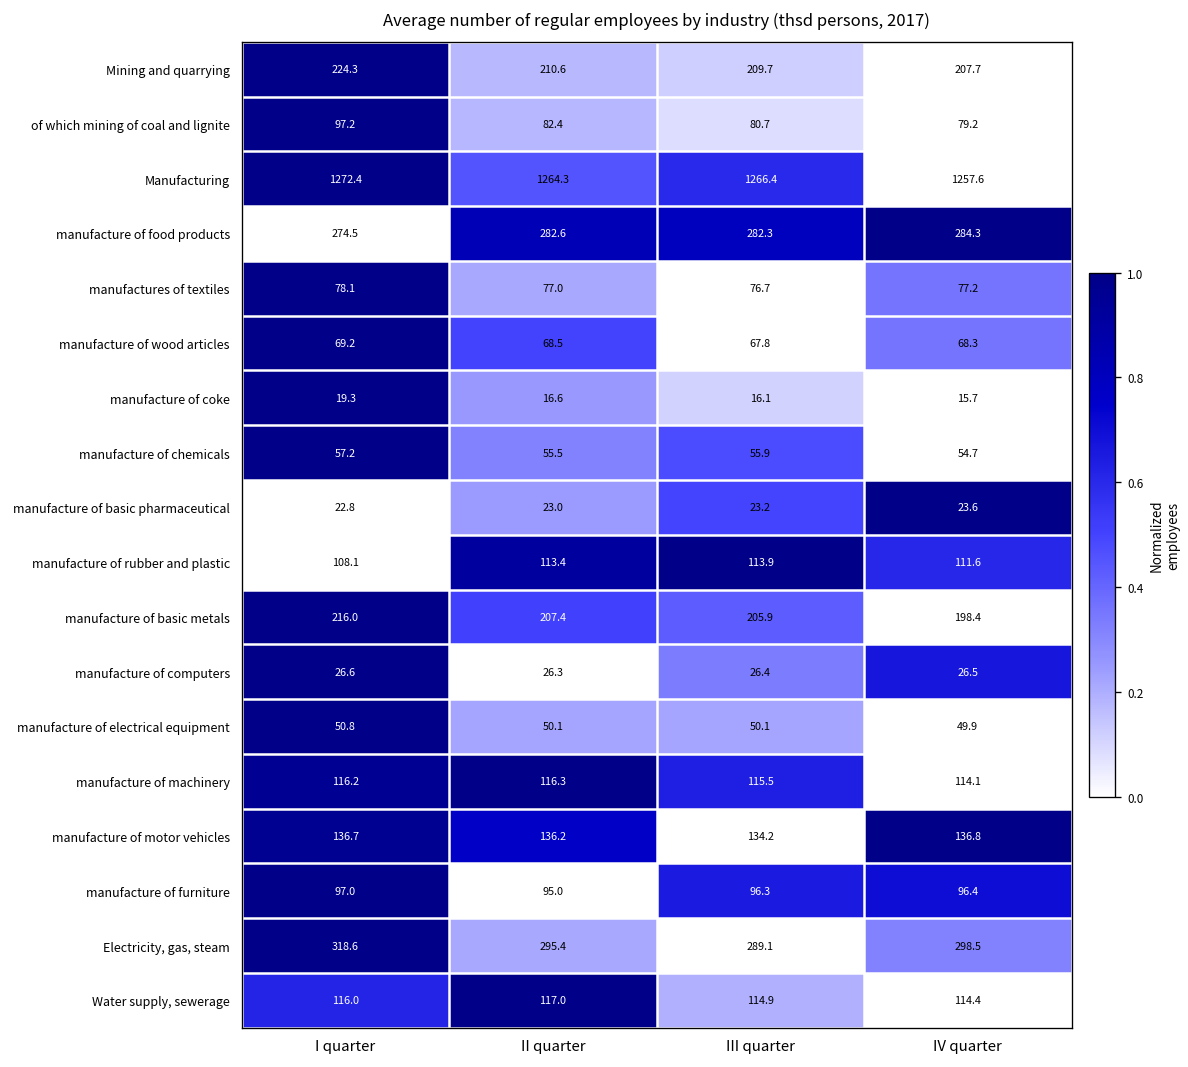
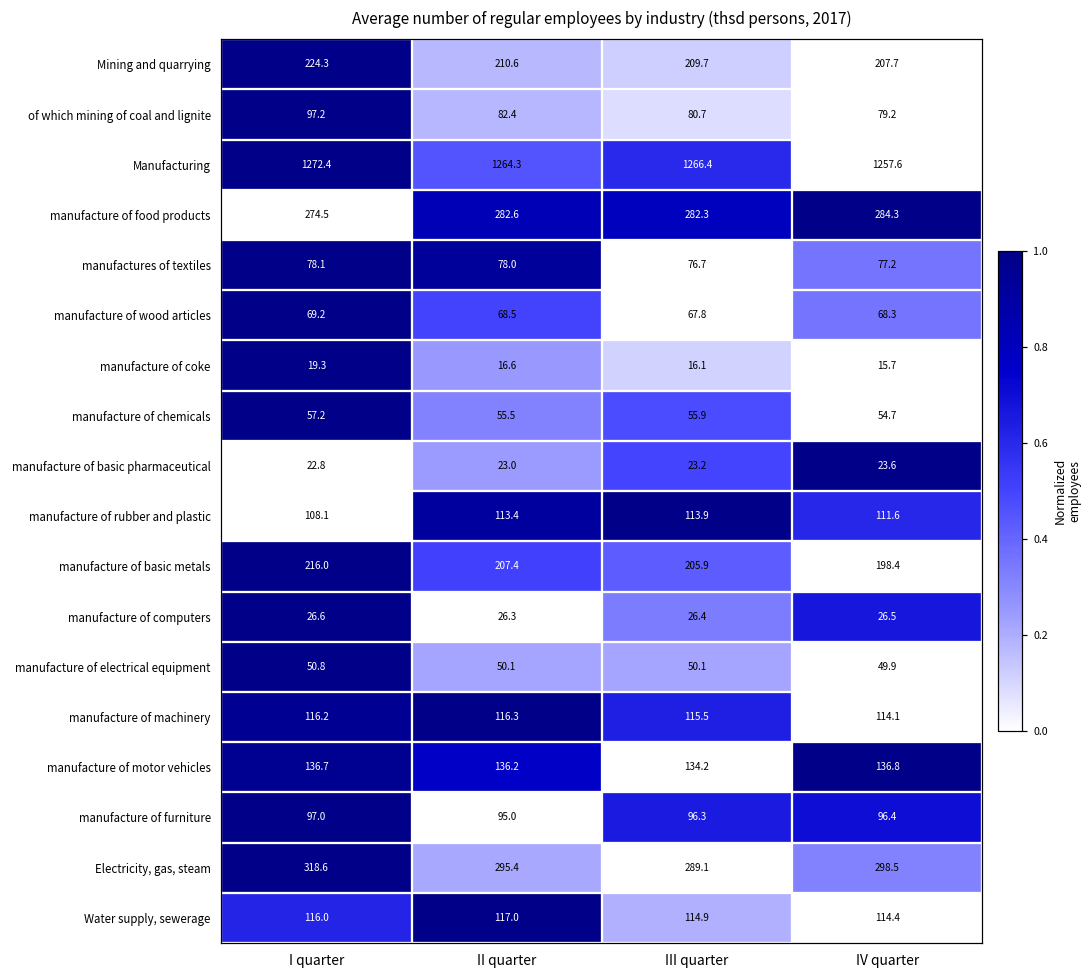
  {
    "Mining and quarrying": {
      "I quarter": 224.3,
      "II quarter": 210.6,
      "III quarter": 209.7,
      "IV quarter": 207.7
    },
    "of which mining of coal and lignite": {
      "I quarter": 97.2,
      "II quarter": 82.4,
      "III quarter": 80.7,
      "IV quarter": 79.2
    },
    "Manufacturing": {
      "I quarter": 1272.4,
      "II quarter": 1264.3,
      "III quarter": 1266.4,
      "IV quarter": 1257.6
    },
    "manufacture of food products": {
      "I quarter": 274.5,
      "II quarter": 282.6,
      "III quarter": 282.3,
      "IV quarter": 284.3
    },
    "manufactures of textiles": {
      "I quarter": 78.1,
-     "II quarter": 77.0,
+     "II quarter": 78.0,
      "III quarter": 76.7,
      "IV quarter": 77.2
    },
    "manufacture of wood articles": {
      "I quarter": 69.2,
      "II quarter": 68.5,
      "III quarter": 67.8,
      "IV quarter": 68.3
    },
    "manufacture of coke": {
      "I quarter": 19.3,
      "II quarter": 16.6,
      "III quarter": 16.1,
      "IV quarter": 15.7
    },
    "manufacture of chemicals": {
      "I quarter": 57.2,
      "II quarter": 55.5,
      "III quarter": 55.9,
      "IV quarter": 54.7
    },
    "manufacture of basic pharmaceutical": {
      "I quarter": 22.8,
      "II quarter": 23.0,
      "III quarter": 23.2,
      "IV quarter": 23.6
    },
    "manufacture of rubber and plastic": {
      "I quarter": 108.1,
      "II quarter": 113.4,
      "III quarter": 113.9,
      "IV quarter": 111.6
    },
    "manufacture of basic metals": {
      "I quarter": 216.0,
      "II quarter": 207.4,
      "III quarter": 205.9,
      "IV quarter": 198.4
    },
    "manufacture of computers": {
      "I quarter": 26.6,
      "II quarter": 26.3,
      "III quarter": 26.4,
      "IV quarter": 26.5
    },
    "manufacture of electrical equipment": {
      "I quarter": 50.8,
      "II quarter": 50.1,
      "III quarter": 50.1,
      "IV quarter": 49.9
    },
    "manufacture of machinery": {
      "I quarter": 116.2,
      "II quarter": 116.3,
      "III quarter": 115.5,
      "IV quarter": 114.1
    },
    "manufacture of motor vehicles": {
      "I quarter": 136.7,
      "II quarter": 136.2,
      "III quarter": 134.2,
      "IV quarter": 136.8
    },
    "manufacture of furniture": {
      "I quarter": 97.0,
      "II quarter": 95.0,
      "III quarter": 96.3,
      "IV quarter": 96.4
    },
    "Electricity, gas, steam": {
      "I quarter": 318.6,
      "II quarter": 295.4,
      "III quarter": 289.1,
      "IV quarter": 298.5
    },
    "Water supply, sewerage": {
      "I quarter": 116.0,
      "II quarter": 117.0,
      "III quarter": 114.9,
      "IV quarter": 114.4
    }
  }
